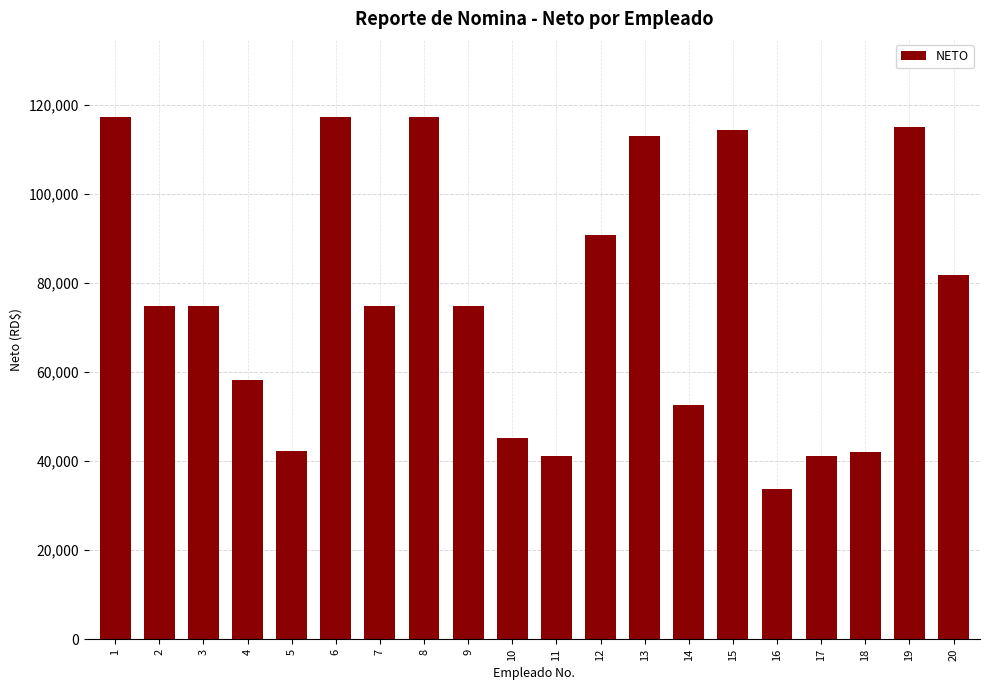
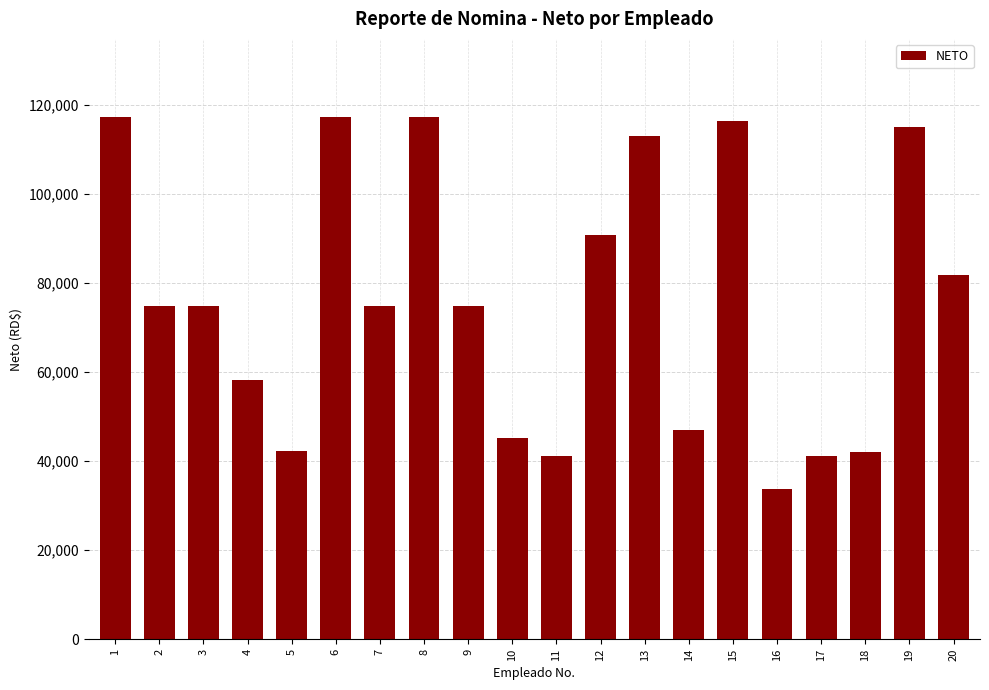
  {
    "1": "117,000",
    "2": "75,000",
    "3": "75,000",
    "4": "58,000",
    "5": "42,000",
    "6": "117,000",
    "7": "75,000",
    "8": "117,000",
    "9": "75,000",
    "10": "45,000",
    "11": "41,000",
    "12": "91,000",
    "13": "113,000",
-   "14": "53,000",
-   "15": "114,000",
+   "14": "47,000",
+   "15": "116,000",
    "16": "34,000",
    "17": "41,000",
    "18": "42,000",
    "19": "115,000",
    "20": "82,000"
  }
